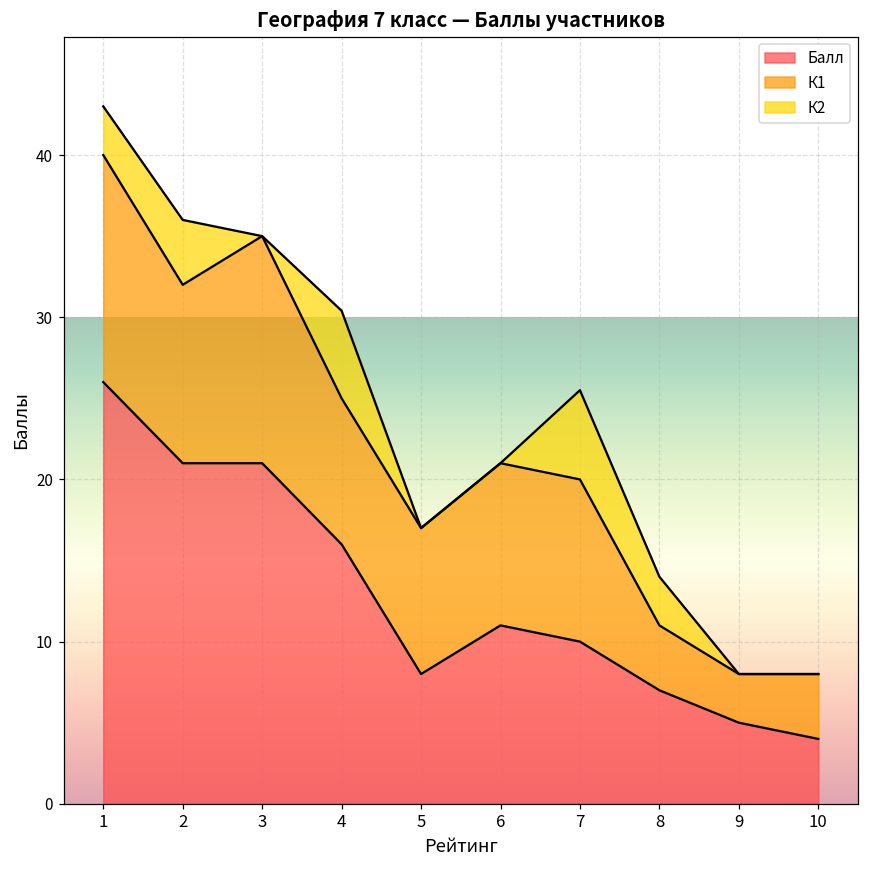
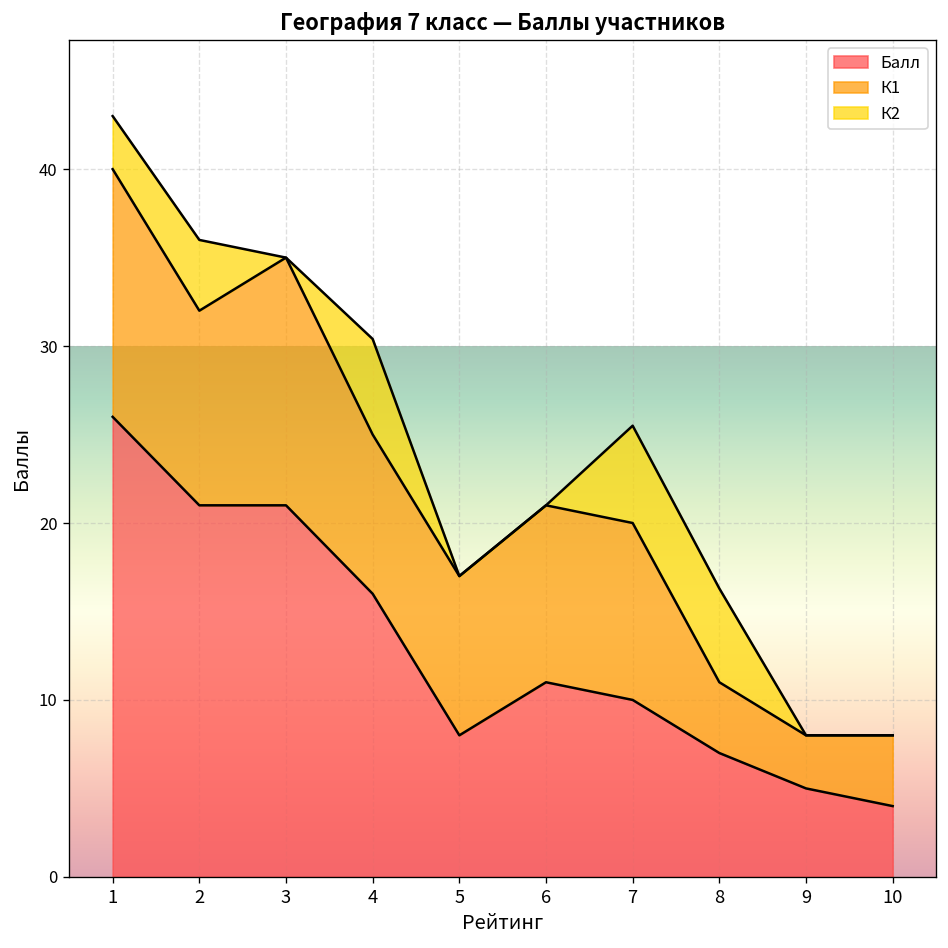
  {
    "Балл": {
      "1": 26.0,
      "2": 21.0,
      "3": 21.0,
      "4": 16.0,
      "5": 8.0,
      "6": 11.0,
      "7": 10.0,
      "8": 7.0,
      "9": 5.0,
      "10": 4.0
    },
    "К1": {
      "1": 14.0,
      "2": 11.0,
      "4": 9.0,
      "7": 10.0,
      "8": 4.0
    },
    "К2": {
      "1": 3.0,
      "2": 4.0,
      "4": 5.4,
      "7": 5.5,
-     "8": 3.0
+     "8": 5.3
    }
  }
